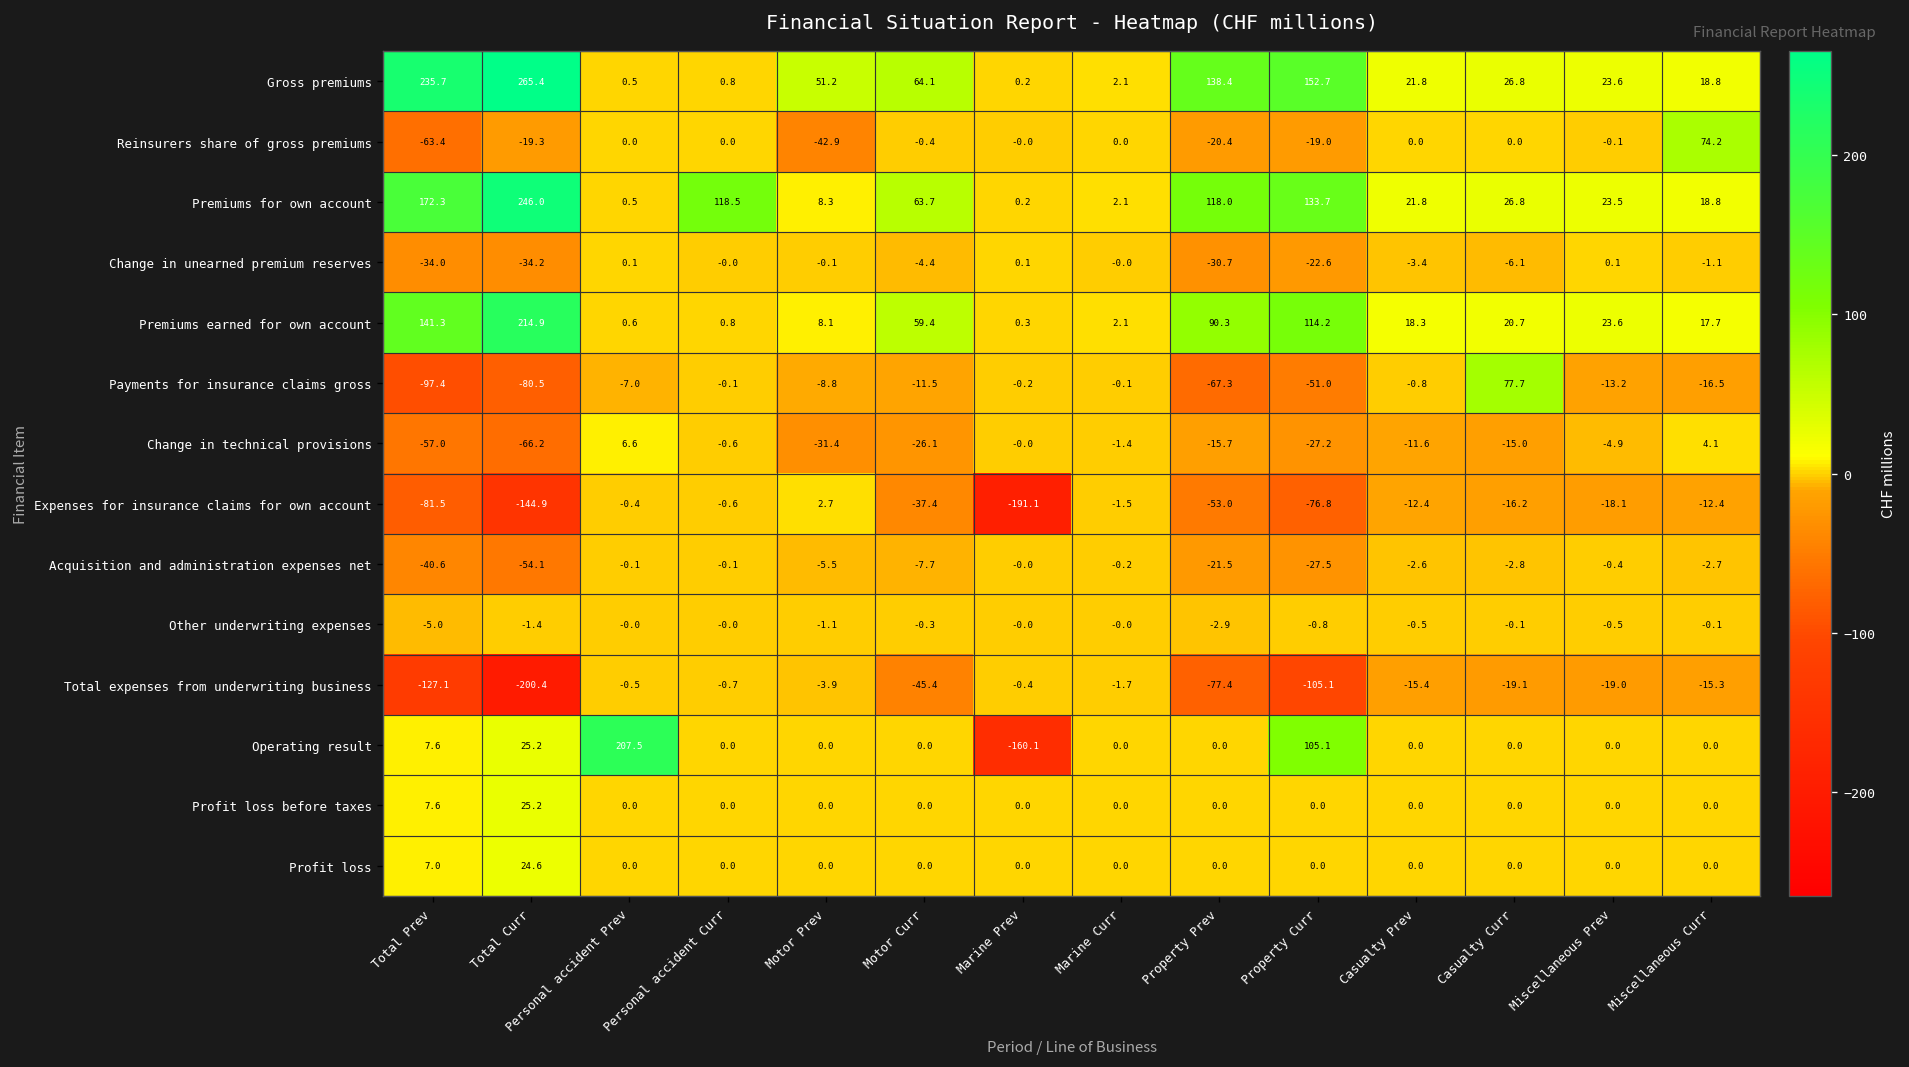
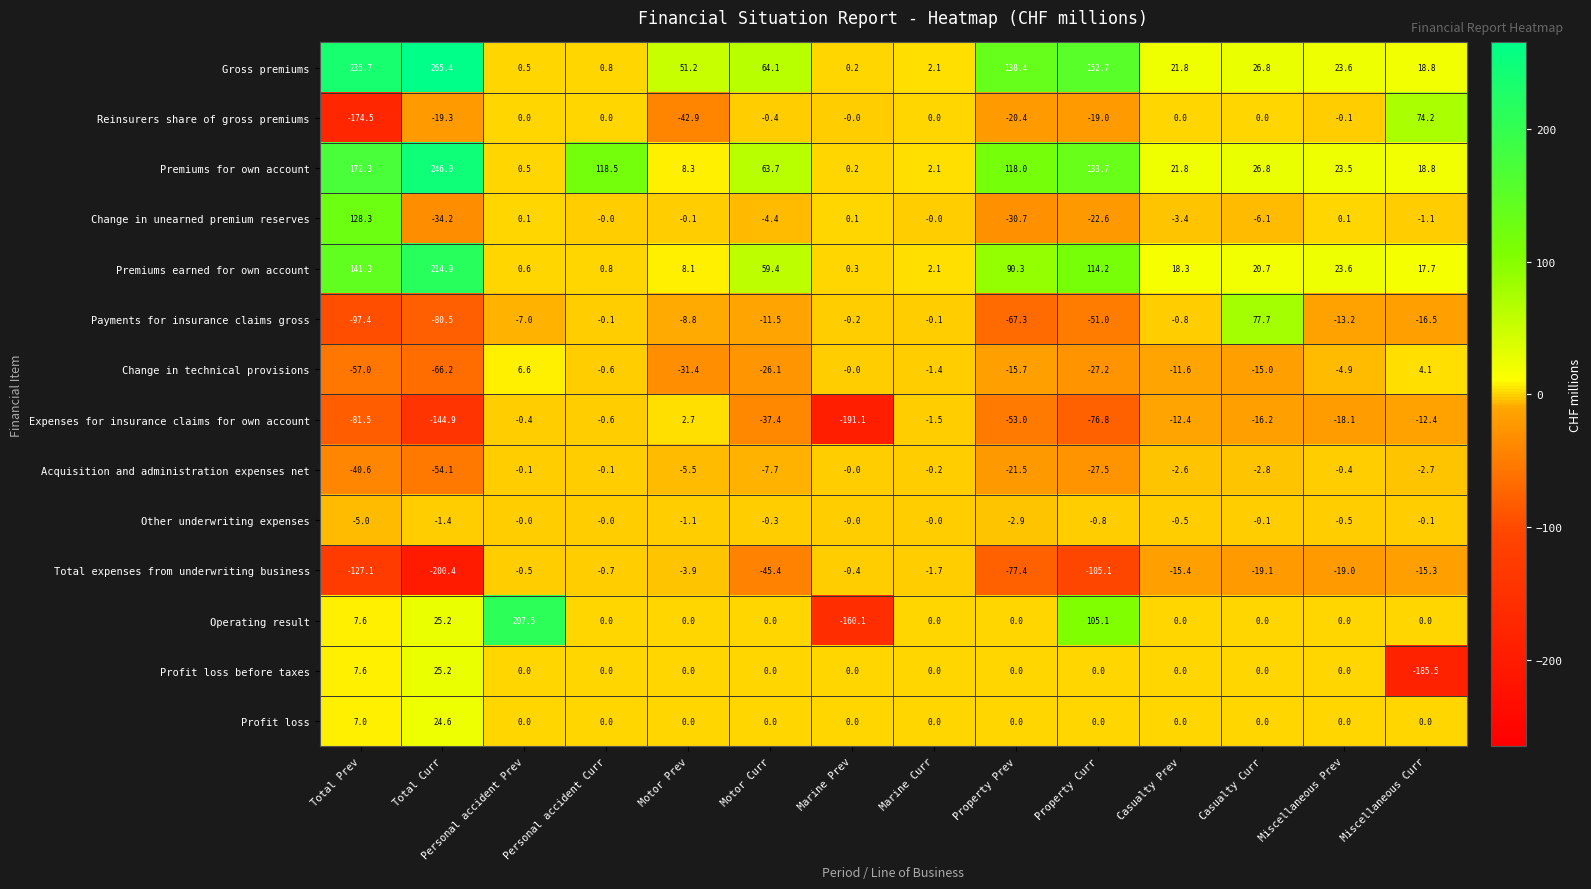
  {
    "Gross premiums": {
      "Total Prev": 235.7,
      "Total Curr": 265.4,
      "Personal accident Prev": 0.5,
      "Personal accident Curr": 0.8,
      "Motor Prev": 51.2,
      "Motor Curr": 64.1,
      "Marine Prev": 0.2,
      "Marine Curr": 2.1,
      "Property Prev": 138.4,
      "Property Curr": 152.7,
      "Casualty Prev": 21.8,
      "Casualty Curr": 26.8,
      "Miscellaneous Prev": 23.6,
      "Miscellaneous Curr": 18.8
    },
    "Reinsurers share of gross premiums": {
-     "Total Prev": -63.4,
+     "Total Prev": -174.5,
      "Total Curr": -19.3,
      "Personal accident Prev": 0.0,
      "Personal accident Curr": 0.0,
      "Motor Prev": -42.9,
      "Motor Curr": -0.4,
      "Marine Prev": -0.0,
      "Marine Curr": 0.0,
      "Property Prev": -20.4,
      "Property Curr": -19.0,
      "Casualty Prev": 0.0,
      "Casualty Curr": 0.0,
      "Miscellaneous Prev": -0.1,
      "Miscellaneous Curr": 74.2
    },
    "Premiums for own account": {
      "Total Prev": 172.3,
      "Total Curr": 246.0,
      "Personal accident Prev": 0.5,
      "Personal accident Curr": 118.5,
      "Motor Prev": 8.3,
      "Motor Curr": 63.7,
      "Marine Prev": 0.2,
      "Marine Curr": 2.1,
      "Property Prev": 118.0,
      "Property Curr": 133.7,
      "Casualty Prev": 21.8,
      "Casualty Curr": 26.8,
      "Miscellaneous Prev": 23.5,
      "Miscellaneous Curr": 18.8
    },
    "Change in unearned premium reserves": {
-     "Total Prev": -34.0,
+     "Total Prev": 128.3,
      "Total Curr": -34.2,
      "Personal accident Prev": 0.1,
      "Personal accident Curr": -0.0,
      "Motor Prev": -0.1,
      "Motor Curr": -4.4,
      "Marine Prev": 0.1,
      "Marine Curr": -0.0,
      "Property Prev": -30.7,
      "Property Curr": -22.6,
      "Casualty Prev": -3.4,
      "Casualty Curr": -6.1,
      "Miscellaneous Prev": 0.1,
      "Miscellaneous Curr": -1.1
    },
    "Premiums earned for own account": {
      "Total Prev": 141.3,
      "Total Curr": 214.9,
      "Personal accident Prev": 0.6,
      "Personal accident Curr": 0.8,
      "Motor Prev": 8.1,
      "Motor Curr": 59.4,
      "Marine Prev": 0.3,
      "Marine Curr": 2.1,
      "Property Prev": 90.3,
      "Property Curr": 114.2,
      "Casualty Prev": 18.3,
      "Casualty Curr": 20.7,
      "Miscellaneous Prev": 23.6,
      "Miscellaneous Curr": 17.7
    },
    "Payments for insurance claims gross": {
      "Total Prev": -97.4,
      "Total Curr": -80.5,
      "Personal accident Prev": -7.0,
      "Personal accident Curr": -0.1,
      "Motor Prev": -8.8,
      "Motor Curr": -11.5,
      "Marine Prev": -0.2,
      "Marine Curr": -0.1,
      "Property Prev": -67.3,
      "Property Curr": -51.0,
      "Casualty Prev": -0.8,
      "Casualty Curr": 77.7,
      "Miscellaneous Prev": -13.2,
      "Miscellaneous Curr": -16.5
    },
    "Change in technical provisions": {
      "Total Prev": -57.0,
      "Total Curr": -66.2,
      "Personal accident Prev": 6.6,
      "Personal accident Curr": -0.6,
      "Motor Prev": -31.4,
      "Motor Curr": -26.1,
      "Marine Prev": -0.0,
      "Marine Curr": -1.4,
      "Property Prev": -15.7,
      "Property Curr": -27.2,
      "Casualty Prev": -11.6,
      "Casualty Curr": -15.0,
      "Miscellaneous Prev": -4.9,
      "Miscellaneous Curr": 4.1
    },
    "Expenses for insurance claims for own account": {
      "Total Prev": -81.5,
      "Total Curr": -144.9,
      "Personal accident Prev": -0.4,
      "Personal accident Curr": -0.6,
      "Motor Prev": 2.7,
      "Motor Curr": -37.4,
      "Marine Prev": -191.1,
      "Marine Curr": -1.5,
      "Property Prev": -53.0,
      "Property Curr": -76.8,
      "Casualty Prev": -12.4,
      "Casualty Curr": -16.2,
      "Miscellaneous Prev": -18.1,
      "Miscellaneous Curr": -12.4
    },
    "Acquisition and administration expenses net": {
      "Total Prev": -40.6,
      "Total Curr": -54.1,
      "Personal accident Prev": -0.1,
      "Personal accident Curr": -0.1,
      "Motor Prev": -5.5,
      "Motor Curr": -7.7,
      "Marine Prev": -0.0,
      "Marine Curr": -0.2,
      "Property Prev": -21.5,
      "Property Curr": -27.5,
      "Casualty Prev": -2.6,
      "Casualty Curr": -2.8,
      "Miscellaneous Prev": -0.4,
      "Miscellaneous Curr": -2.7
    },
    "Other underwriting expenses": {
      "Total Prev": -5.0,
      "Total Curr": -1.4,
      "Personal accident Prev": -0.0,
      "Personal accident Curr": -0.0,
      "Motor Prev": -1.1,
      "Motor Curr": -0.3,
      "Marine Prev": -0.0,
      "Marine Curr": -0.0,
      "Property Prev": -2.9,
      "Property Curr": -0.8,
      "Casualty Prev": -0.5,
      "Casualty Curr": -0.1,
      "Miscellaneous Prev": -0.5,
      "Miscellaneous Curr": -0.1
    },
    "Total expenses from underwriting business": {
      "Total Prev": -127.1,
      "Total Curr": -200.4,
      "Personal accident Prev": -0.5,
      "Personal accident Curr": -0.7,
      "Motor Prev": -3.9,
      "Motor Curr": -45.4,
      "Marine Prev": -0.4,
      "Marine Curr": -1.7,
      "Property Prev": -77.4,
      "Property Curr": -105.1,
      "Casualty Prev": -15.4,
      "Casualty Curr": -19.1,
      "Miscellaneous Prev": -19.0,
      "Miscellaneous Curr": -15.3
    },
    "Operating result": {
      "Total Prev": 7.6,
      "Total Curr": 25.2,
      "Personal accident Prev": 207.5,
      "Personal accident Curr": 0.0,
      "Motor Prev": 0.0,
      "Motor Curr": 0.0,
      "Marine Prev": -160.1,
      "Marine Curr": 0.0,
      "Property Prev": 0.0,
      "Property Curr": 105.1,
      "Casualty Prev": 0.0,
      "Casualty Curr": 0.0,
      "Miscellaneous Prev": 0.0,
      "Miscellaneous Curr": 0.0
    },
    "Profit loss before taxes": {
      "Total Prev": 7.6,
      "Total Curr": 25.2,
      "Personal accident Prev": 0.0,
      "Personal accident Curr": 0.0,
      "Motor Prev": 0.0,
      "Motor Curr": 0.0,
      "Marine Prev": 0.0,
      "Marine Curr": 0.0,
      "Property Prev": 0.0,
      "Property Curr": 0.0,
      "Casualty Prev": 0.0,
      "Casualty Curr": 0.0,
      "Miscellaneous Prev": 0.0,
-     "Miscellaneous Curr": 0.0
+     "Miscellaneous Curr": -185.5
    },
    "Profit loss": {
      "Total Prev": 7.0,
      "Total Curr": 24.6,
      "Personal accident Prev": 0.0,
      "Personal accident Curr": 0.0,
      "Motor Prev": 0.0,
      "Motor Curr": 0.0,
      "Marine Prev": 0.0,
      "Marine Curr": 0.0,
      "Property Prev": 0.0,
      "Property Curr": 0.0,
      "Casualty Prev": 0.0,
      "Casualty Curr": 0.0,
      "Miscellaneous Prev": 0.0,
      "Miscellaneous Curr": 0.0
    }
  }
